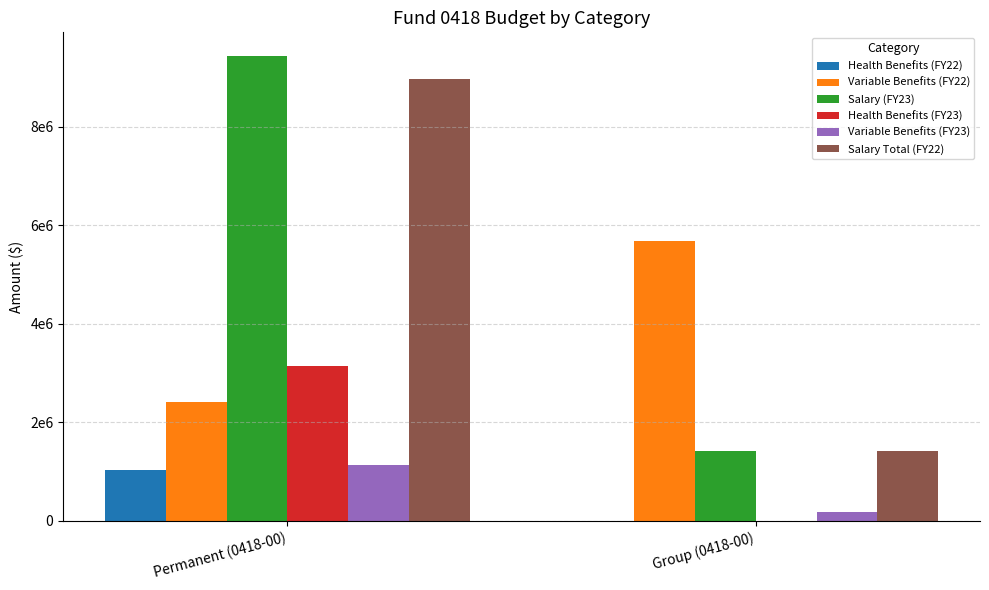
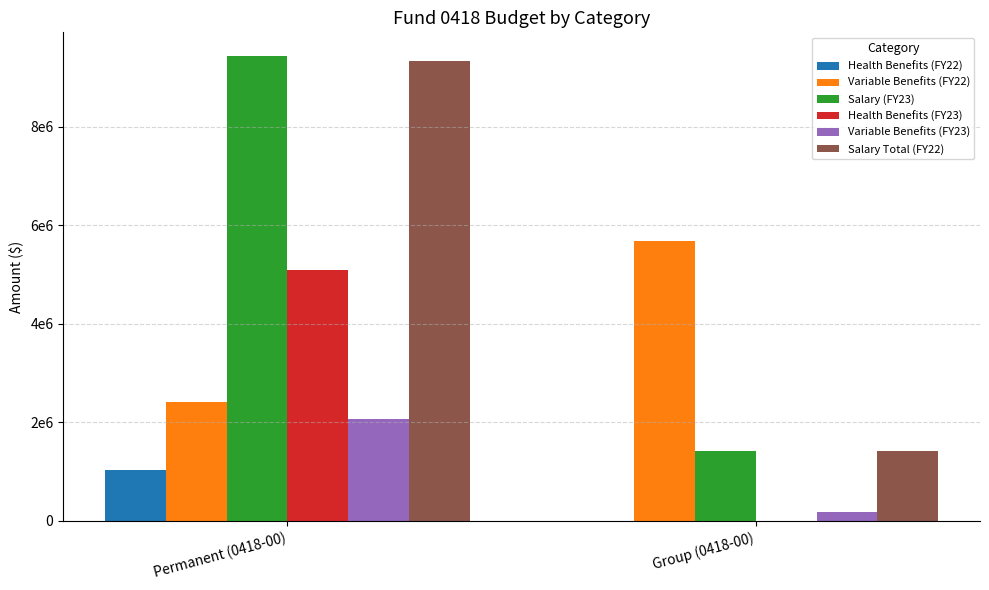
  {
    "Health Benefits (FY22)": {
      "Permanent (0418-00)": 1000000,
      "Group (0418-00)": 0
    },
    "Variable Benefits (FY22)": {
      "Permanent (0418-00)": 2400000,
      "Group (0418-00)": 5700000
    },
    "Salary (FY23)": {
      "Permanent (0418-00)": 9400000,
      "Group (0418-00)": 1400000
    },
    "Health Benefits (FY23)": {
-     "Permanent (0418-00)": 3200000,
+     "Permanent (0418-00)": 5100000,
      "Group (0418-00)": 0
    },
    "Variable Benefits (FY23)": {
-     "Permanent (0418-00)": 1100000,
+     "Permanent (0418-00)": 2100000,
      "Group (0418-00)": 200000
    },
    "Salary Total (FY22)": {
-     "Permanent (0418-00)": 9000000,
+     "Permanent (0418-00)": 9300000,
      "Group (0418-00)": 1400000
    }
  }
